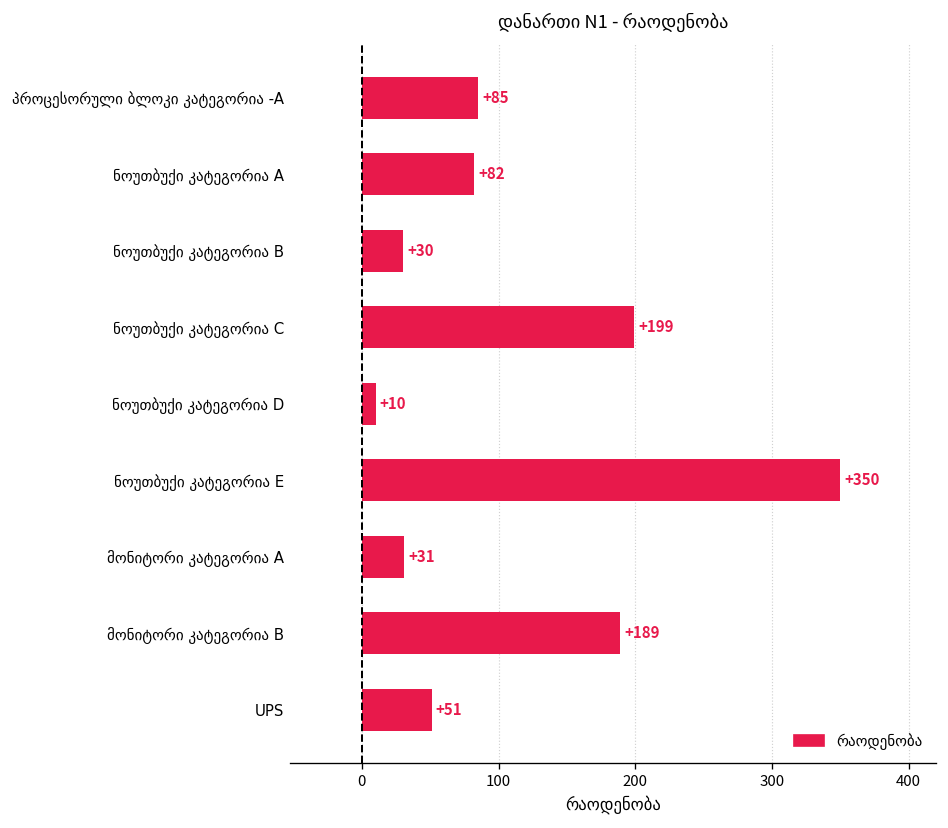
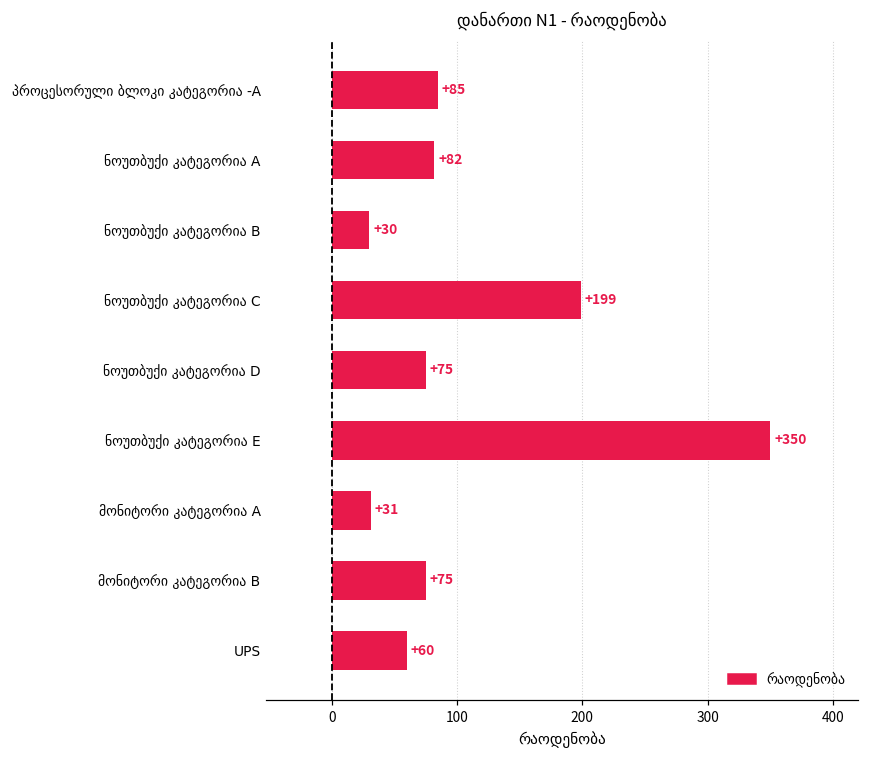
  {
    "პროცესორული ბლოკი კატეგორია -A": "+85",
    "ნოუთბუქი კატეგორია A": "+82",
    "ნოუთბუქი კატეგორია B": "+30",
    "ნოუთბუქი კატეგორია C": "+199",
-   "ნოუთბუქი კატეგორია D": "+10",
+   "ნოუთბუქი კატეგორია D": "+75",
    "ნოუთბუქი კატეგორია E": "+350",
    "მონიტორი კატეგორია A": "+31",
-   "მონიტორი კატეგორია B": "+189",
-   "UPS": "+51"
+   "მონიტორი კატეგორია B": "+75",
+   "UPS": "+60"
  }
